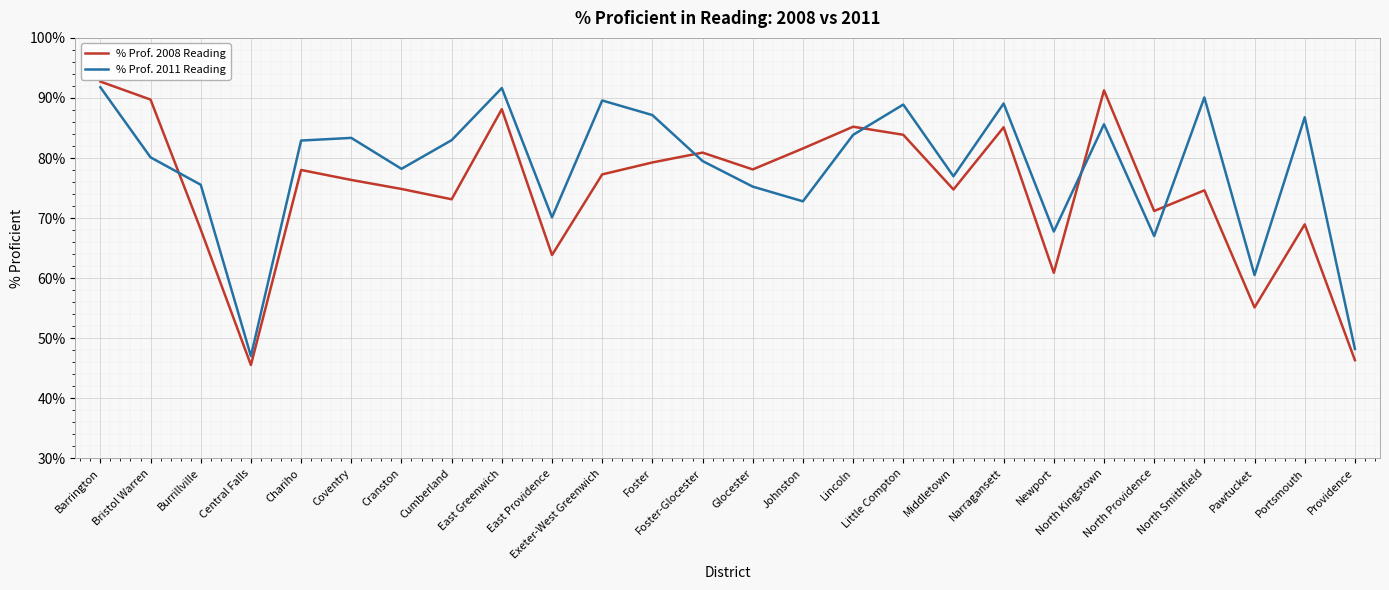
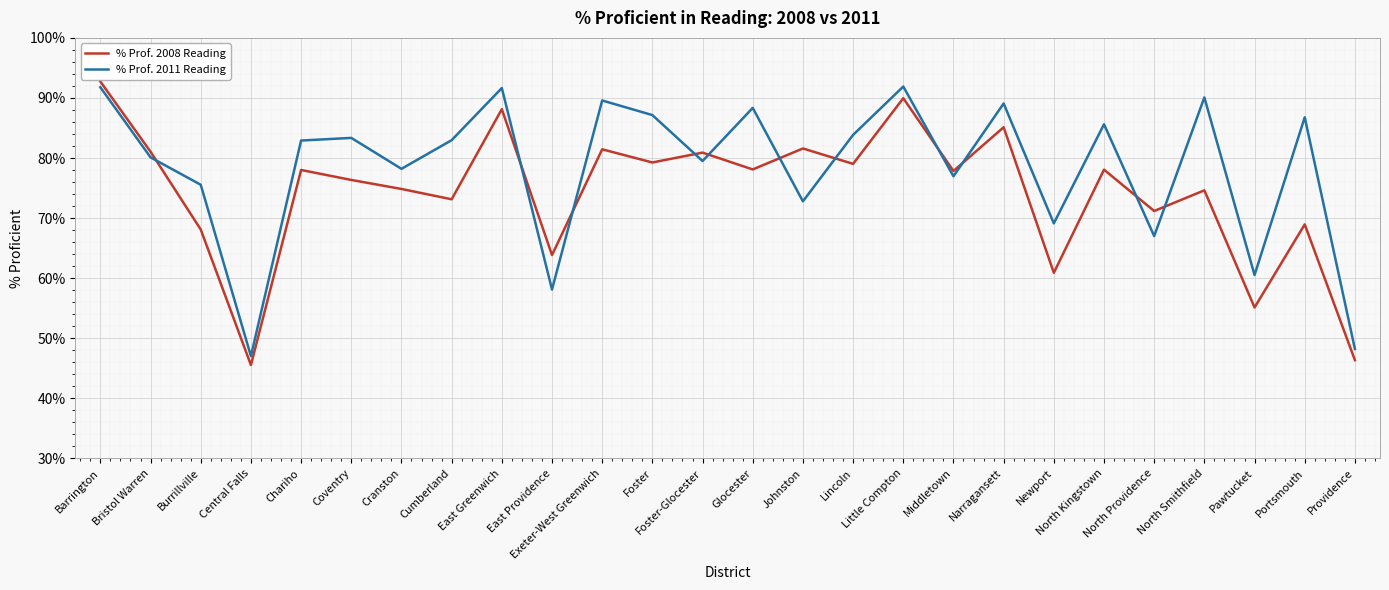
  {
    "% Prof. 2008 Reading": {
      "Barrington": "93%",
-     "Bristol Warren": "90%",
+     "Bristol Warren": "81%",
      "Burrillville": "68%",
      "Central Falls": "46%",
      "Chariho": "78%",
      "Coventry": "76%",
      "Cranston": "75%",
      "Cumberland": "73%",
      "East Greenwich": "88%",
      "East Providence": "64%",
-     "Exeter-West Greenwich": "77%",
+     "Exeter-West Greenwich": "81%",
      "Foster": "79%",
      "Foster-Glocester": "81%",
      "Glocester": "78%",
      "Johnston": "82%",
-     "Lincoln": "85%",
-     "Little Compton": "84%",
-     "Middletown": "75%",
+     "Lincoln": "79%",
+     "Little Compton": "90%",
+     "Middletown": "78%",
      "Narragansett": "85%",
      "Newport": "61%",
-     "North Kingstown": "91%",
+     "North Kingstown": "78%",
      "North Providence": "71%",
      "North Smithfield": "75%",
      "Pawtucket": "55%",
      "Portsmouth": "69%",
      "Providence": "46%"
    },
    "% Prof. 2011 Reading": {
      "Barrington": "92%",
      "Bristol Warren": "80%",
      "Burrillville": "76%",
      "Central Falls": "47%",
      "Chariho": "83%",
      "Coventry": "83%",
      "Cranston": "78%",
      "Cumberland": "83%",
      "East Greenwich": "92%",
-     "East Providence": "70%",
+     "East Providence": "58%",
      "Exeter-West Greenwich": "90%",
      "Foster": "87%",
      "Foster-Glocester": "80%",
-     "Glocester": "75%",
+     "Glocester": "88%",
      "Johnston": "73%",
      "Lincoln": "84%",
-     "Little Compton": "89%",
+     "Little Compton": "92%",
      "Middletown": "77%",
      "Narragansett": "89%",
-     "Newport": "68%",
+     "Newport": "69%",
      "North Kingstown": "86%",
      "North Providence": "67%",
      "North Smithfield": "90%",
      "Pawtucket": "61%",
      "Portsmouth": "87%",
      "Providence": "48%"
    }
  }
